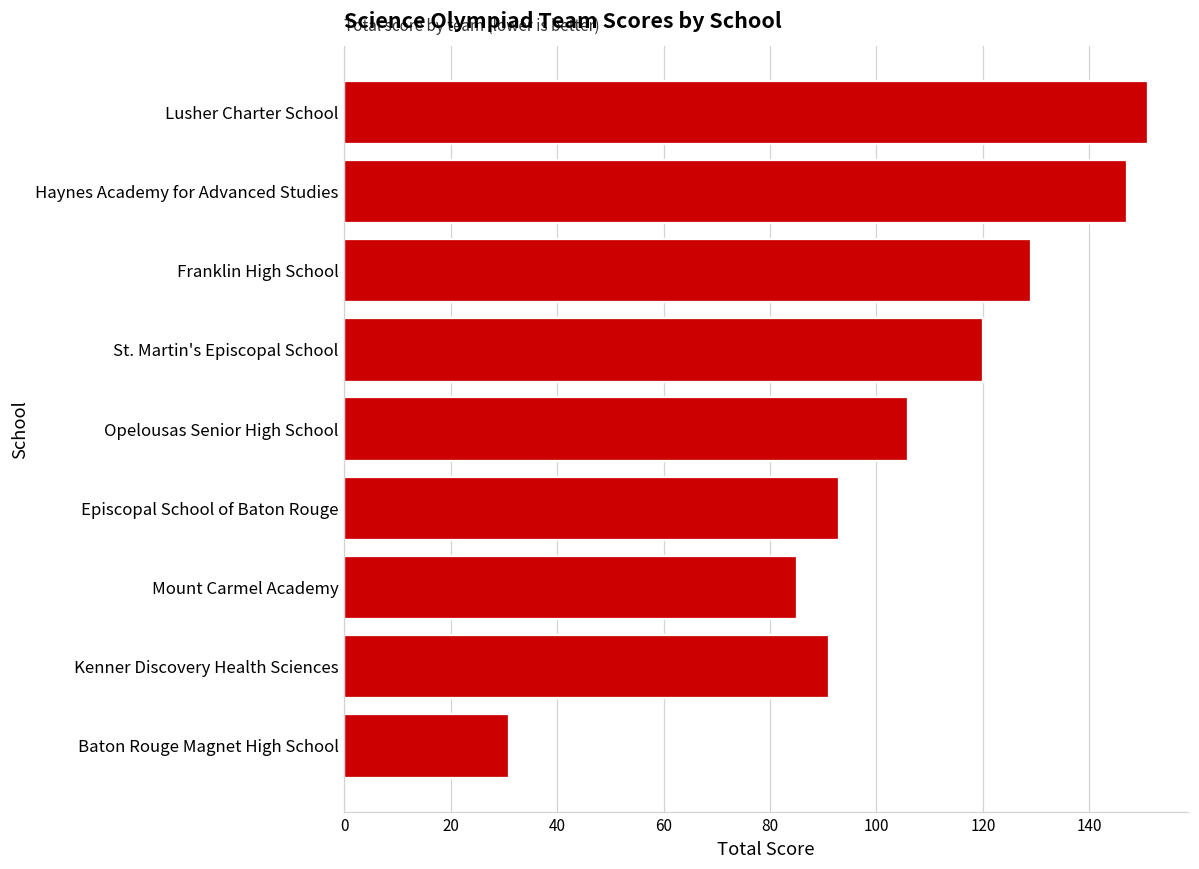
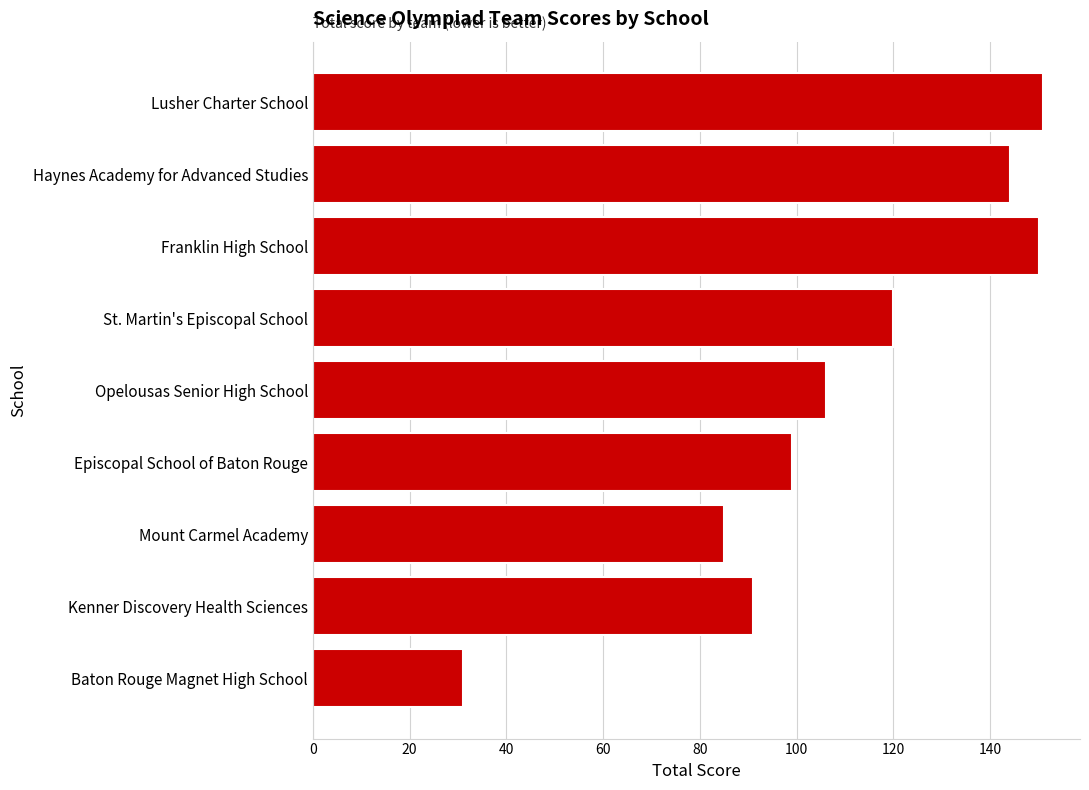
  {
    "Lusher Charter School": 151,
-   "Haynes Academy for Advanced Studies": 147,
-   "Franklin High School": 129,
+   "Haynes Academy for Advanced Studies": 144,
+   "Franklin High School": 150,
    "St. Martin's Episcopal School": 120,
    "Opelousas Senior High School": 106,
-   "Episcopal School of Baton Rouge": 93,
+   "Episcopal School of Baton Rouge": 99,
    "Mount Carmel Academy": 85,
    "Kenner Discovery Health Sciences": 91,
    "Baton Rouge Magnet High School": 31
  }
